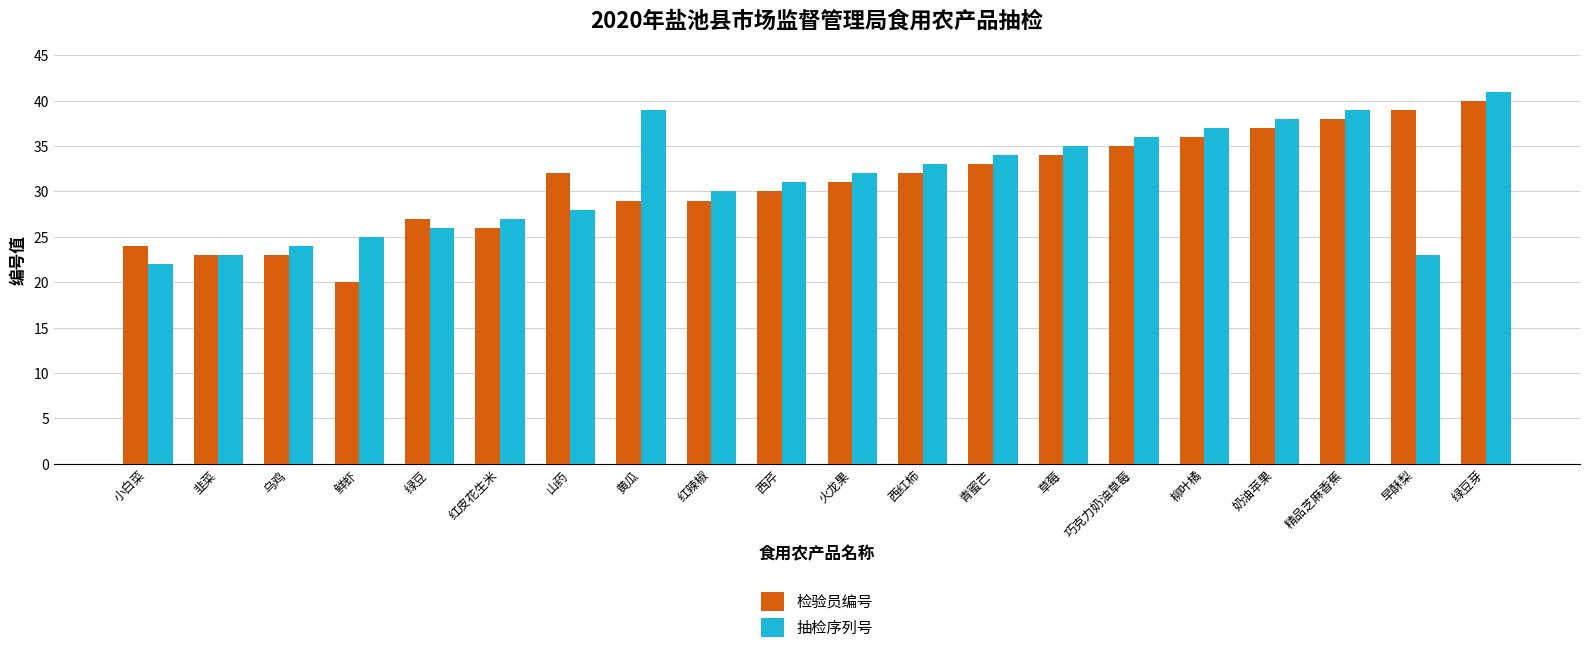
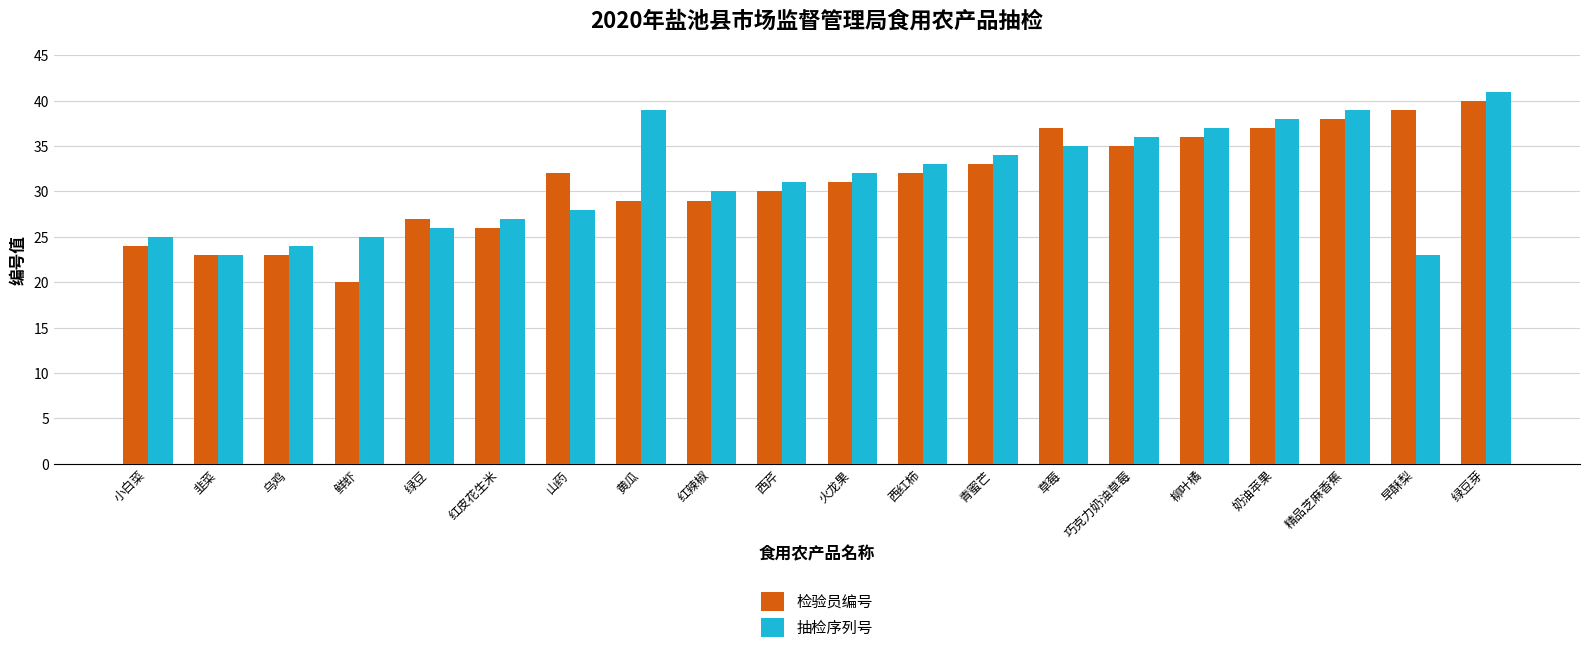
  {
    "检验员编号": {
      "小白菜": 24,
      "韭菜": 23,
      "乌鸡": 23,
      "鲜虾": 20,
      "绿豆": 27,
      "红皮花生米": 26,
      "山药": 32,
      "黄瓜": 29,
      "红辣椒": 29,
      "西芹": 30,
      "火龙果": 31,
      "西红柿": 32,
      "青蜜芒": 33,
-     "草莓": 34,
+     "草莓": 37,
      "巧克力奶油草莓": 35,
      "柳叶橘": 36,
      "奶油苹果": 37,
      "精品芝麻香蕉": 38,
      "早酥梨": 39,
      "绿豆芽": 40
    },
    "抽检序列号": {
-     "小白菜": 22,
+     "小白菜": 25,
      "韭菜": 23,
      "乌鸡": 24,
      "鲜虾": 25,
      "绿豆": 26,
      "红皮花生米": 27,
      "山药": 28,
      "黄瓜": 39,
      "红辣椒": 30,
      "西芹": 31,
      "火龙果": 32,
      "西红柿": 33,
      "青蜜芒": 34,
      "草莓": 35,
      "巧克力奶油草莓": 36,
      "柳叶橘": 37,
      "奶油苹果": 38,
      "精品芝麻香蕉": 39,
      "早酥梨": 23,
      "绿豆芽": 41
    }
  }
